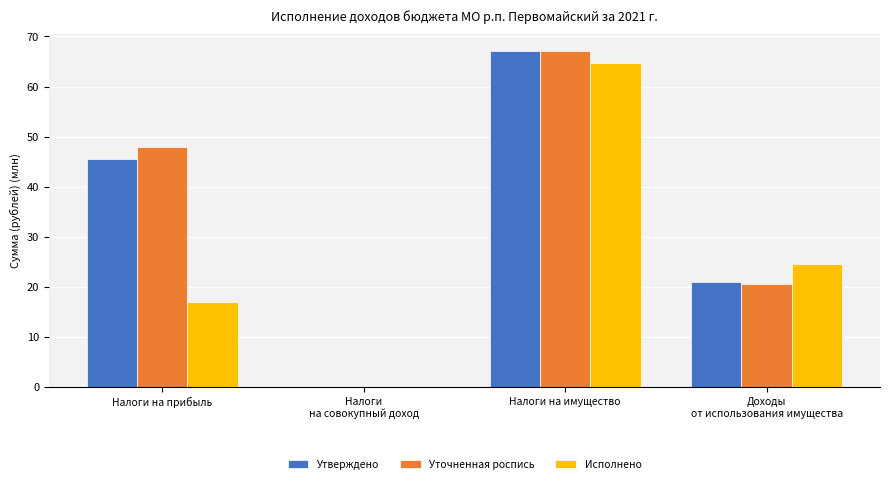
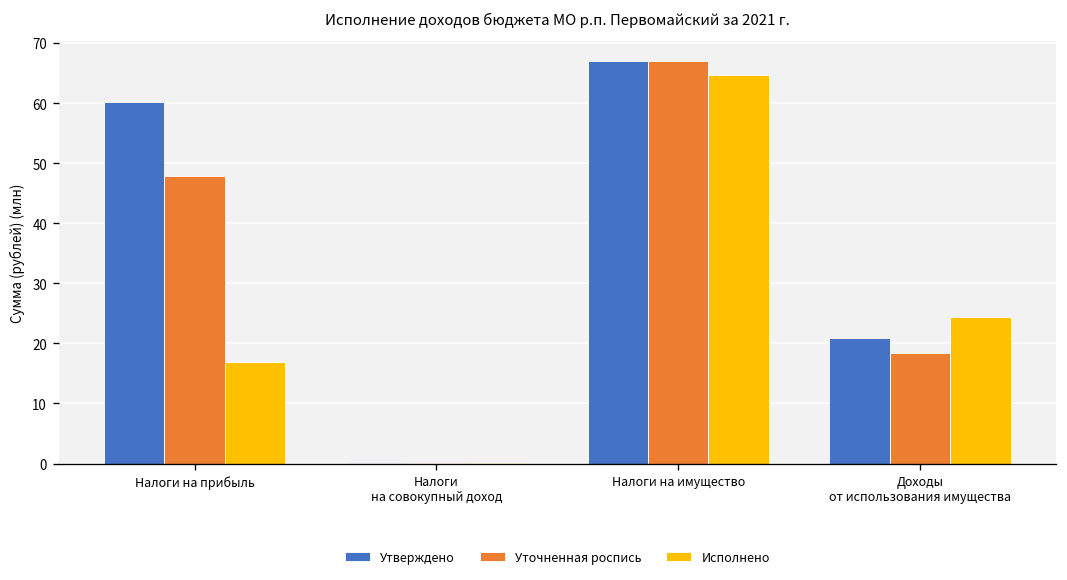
  {
    "Утверждено": {
-     "Налоги на прибыль": 46,
+     "Налоги на прибыль": 60,
      "Налоги на имущество": 67,
      "Доходы от использования имущества": 21
    },
    "Уточненная роспись": {
      "Налоги на прибыль": 48,
      "Налоги на имущество": 67,
-     "Доходы от использования имущества": 21
+     "Доходы от использования имущества": 18
    },
    "Исполнено": {
      "Налоги на прибыль": 17,
      "Налоги на имущество": 65,
      "Доходы от использования имущества": 24
    }
  }
